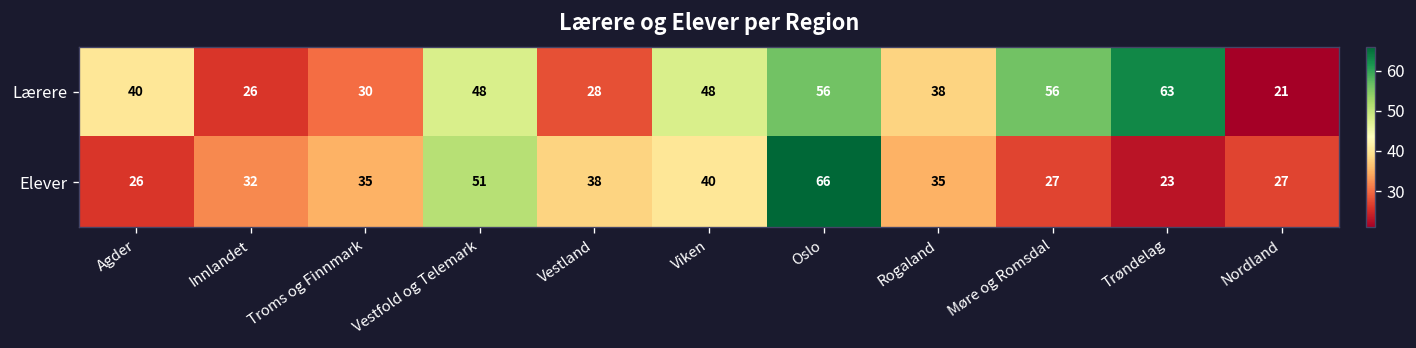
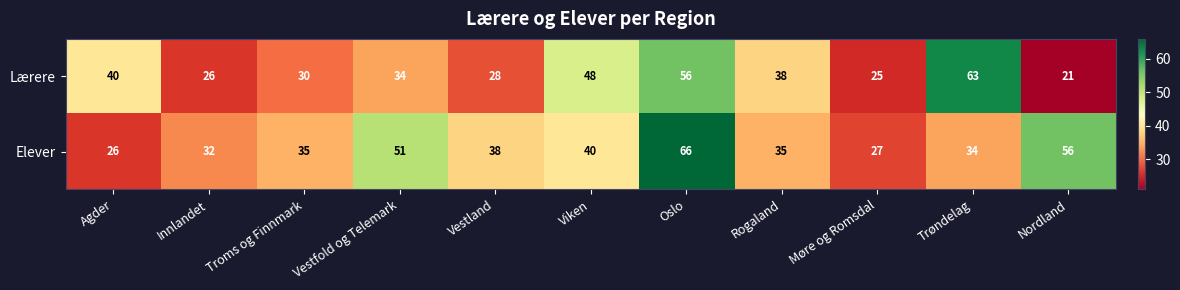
  {
    "Lærere": {
      "Agder": 40,
      "Innlandet": 26,
      "Troms og Finnmark": 30,
-     "Vestfold og Telemark": 48,
+     "Vestfold og Telemark": 34,
      "Vestland": 28,
      "Viken": 48,
      "Oslo": 56,
      "Rogaland": 38,
-     "Møre og Romsdal": 56,
+     "Møre og Romsdal": 25,
      "Trøndelag": 63,
      "Nordland": 21
    },
    "Elever": {
      "Agder": 26,
      "Innlandet": 32,
      "Troms og Finnmark": 35,
      "Vestfold og Telemark": 51,
      "Vestland": 38,
      "Viken": 40,
      "Oslo": 66,
      "Rogaland": 35,
      "Møre og Romsdal": 27,
-     "Trøndelag": 23,
-     "Nordland": 27
+     "Trøndelag": 34,
+     "Nordland": 56
    }
  }
